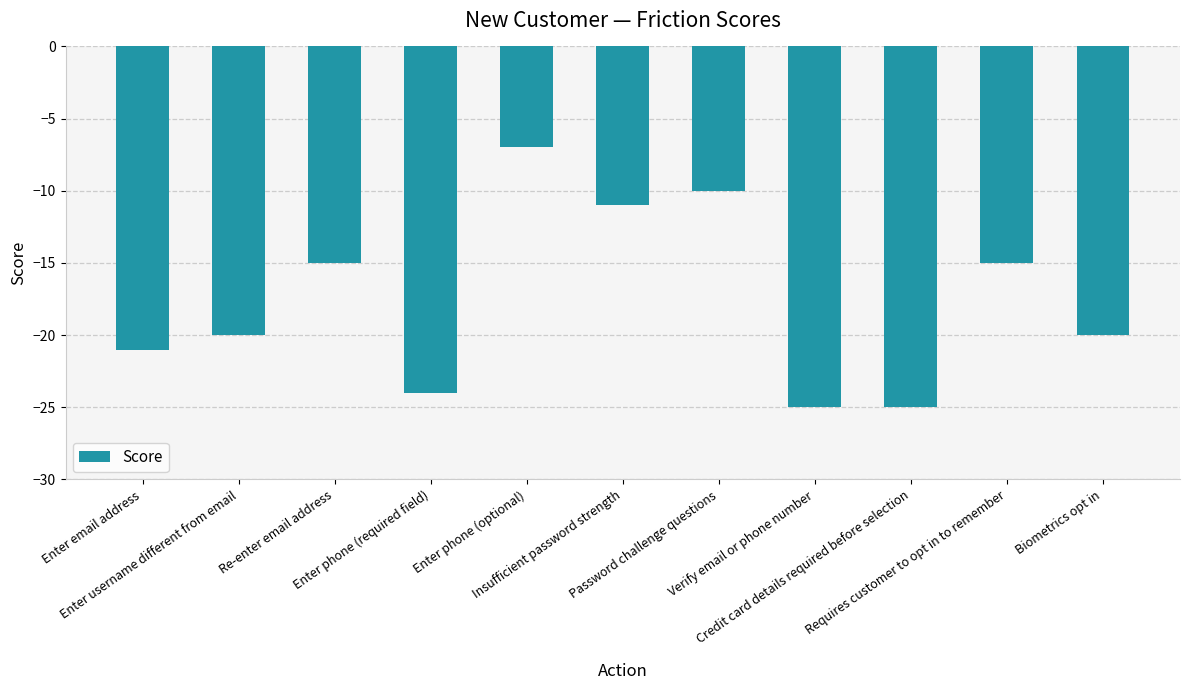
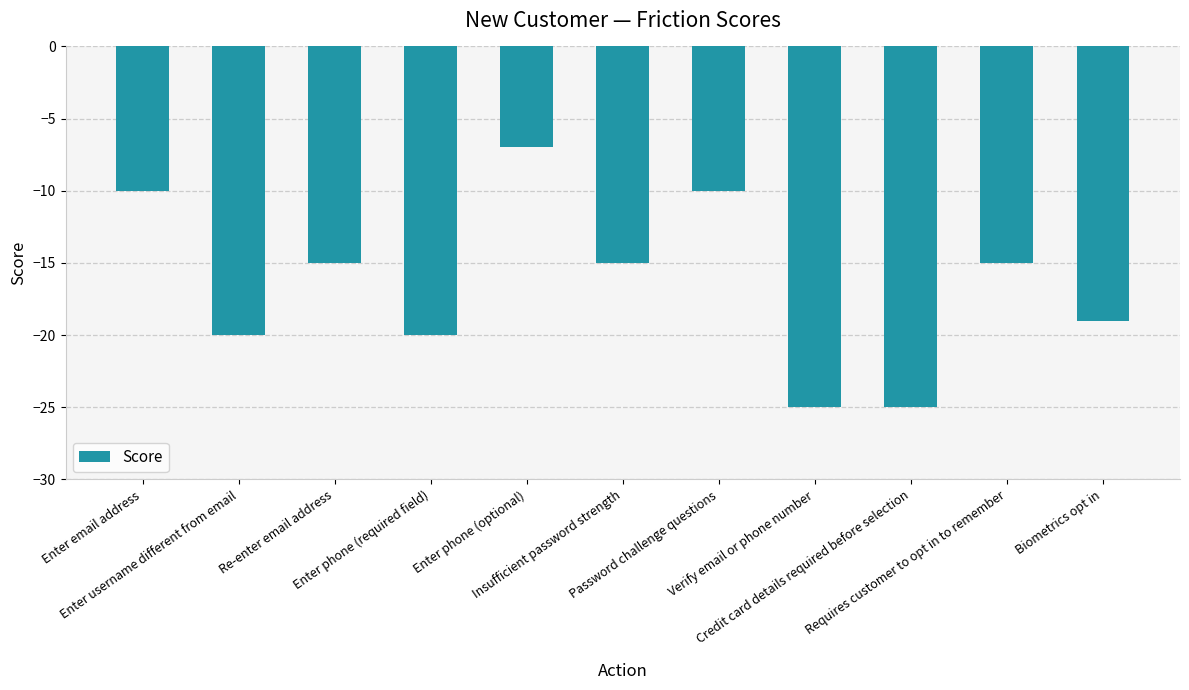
  {
-   "Enter email address": -21,
+   "Enter email address": -10,
    "Enter username different from email": -20,
    "Re-enter email address": -15,
-   "Enter phone (required field)": -24,
+   "Enter phone (required field)": -20,
    "Enter phone (optional)": -7,
-   "Insufficient password strength": -11,
+   "Insufficient password strength": -15,
    "Password challenge questions": -10,
    "Verify email or phone number": -25,
    "Credit card details required before selection": -25,
    "Requires customer to opt in to remember": -15,
-   "Biometrics opt in": -20
+   "Biometrics opt in": -19
  }
